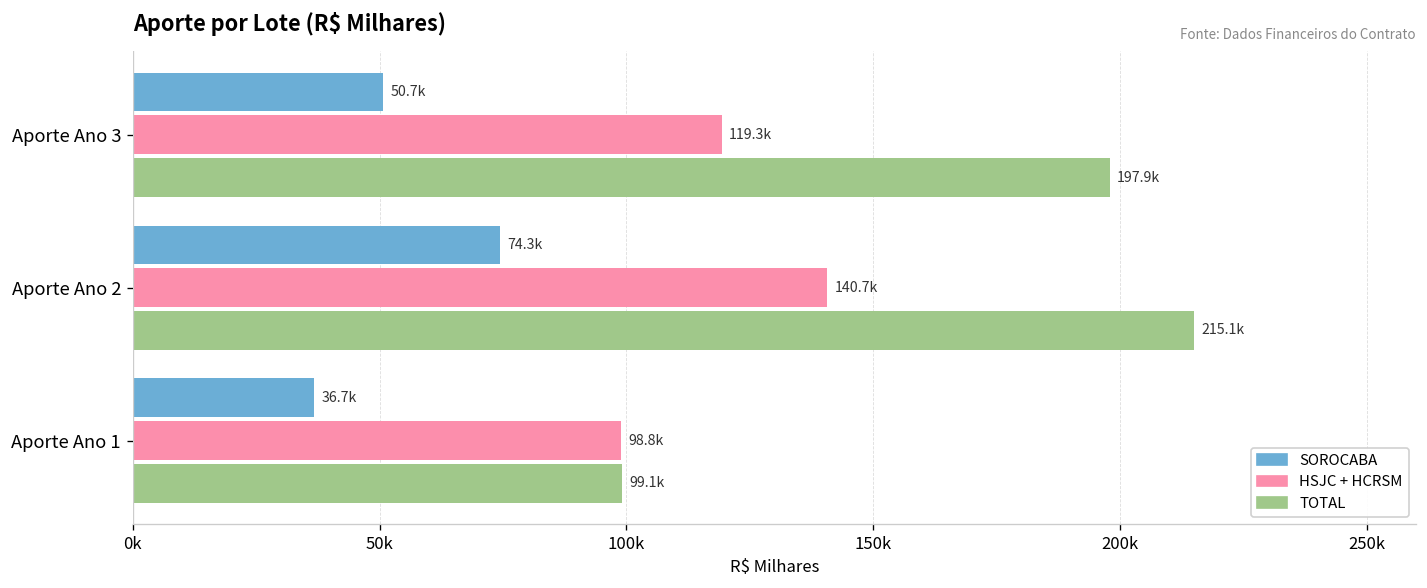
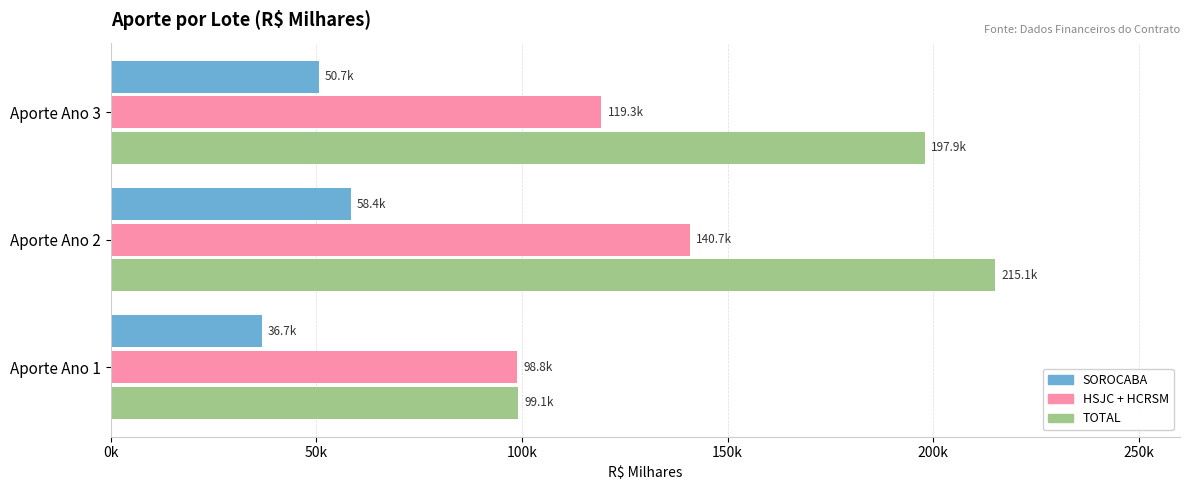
  {
    "SOROCABA": {
      "Aporte Ano 3": "50.7k",
-     "Aporte Ano 2": "74.3k",
+     "Aporte Ano 2": "58.4k",
      "Aporte Ano 1": "36.7k"
    },
    "HSJC + HCRSM": {
      "Aporte Ano 3": "119.3k",
      "Aporte Ano 2": "140.7k",
      "Aporte Ano 1": "98.8k"
    },
    "TOTAL": {
      "Aporte Ano 3": "197.9k",
      "Aporte Ano 2": "215.1k",
      "Aporte Ano 1": "99.1k"
    }
  }
